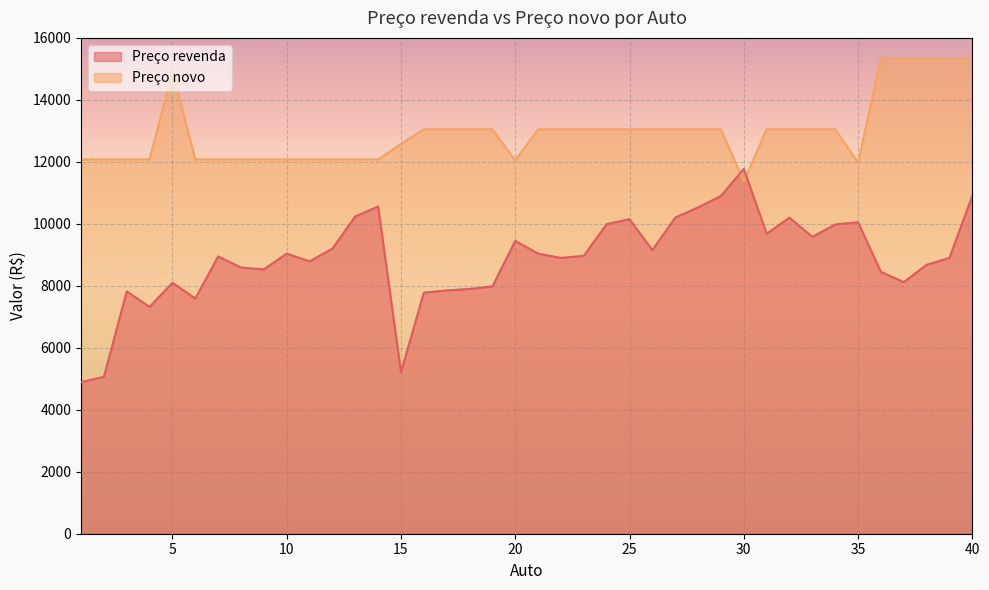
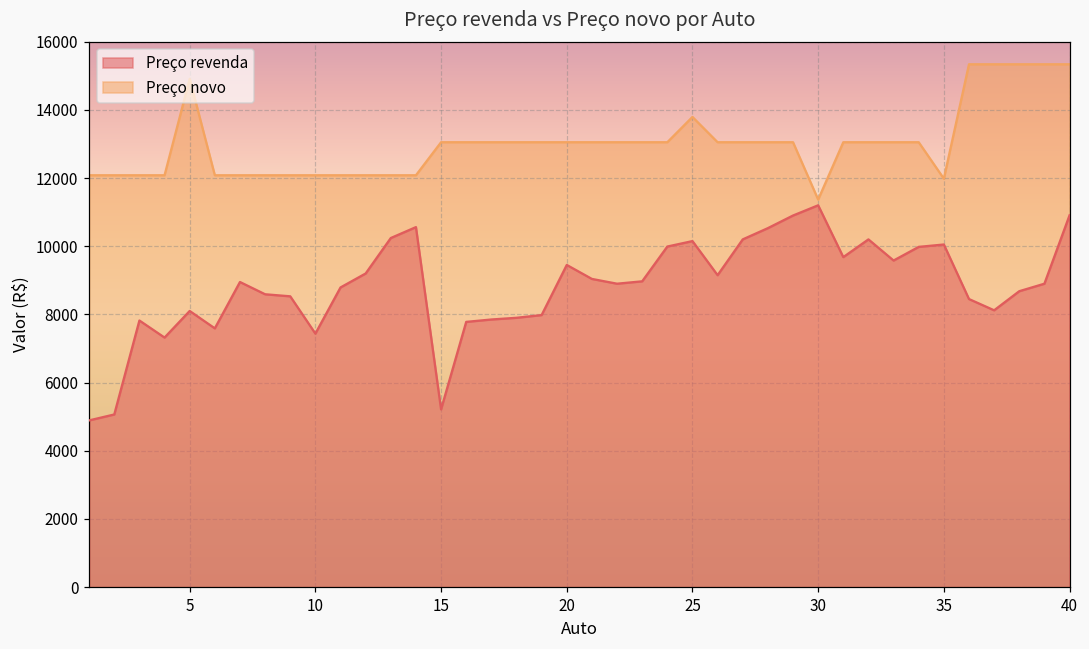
  {
    "Preço revenda": {
      "5": 8100,
-     "10": 9000,
+     "10": 7400,
      "15": 5200,
      "20": 9500,
      "25": 10200,
-     "30": 11800,
+     "30": 11200,
      "35": 10100,
      "40": 10900
    },
    "Preço novo": {
      "10": 12100,
-     "15": 12600,
-     "20": 12000,
-     "25": 13100,
+     "15": 13100,
+     "20": 13100,
+     "25": 13800,
      "30": 11400,
      "35": 12000,
      "40": 15300
    }
  }
